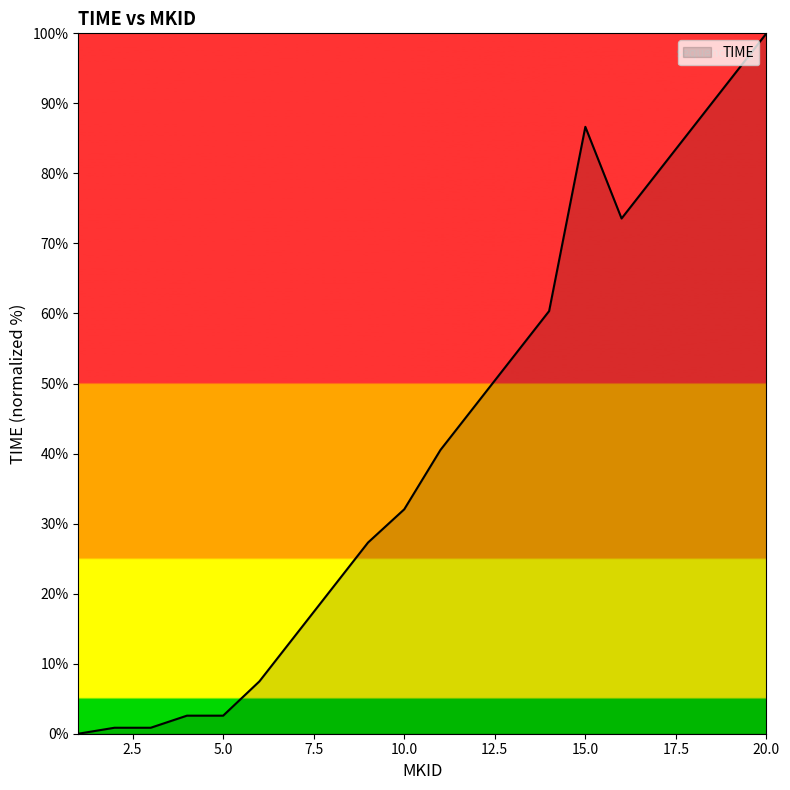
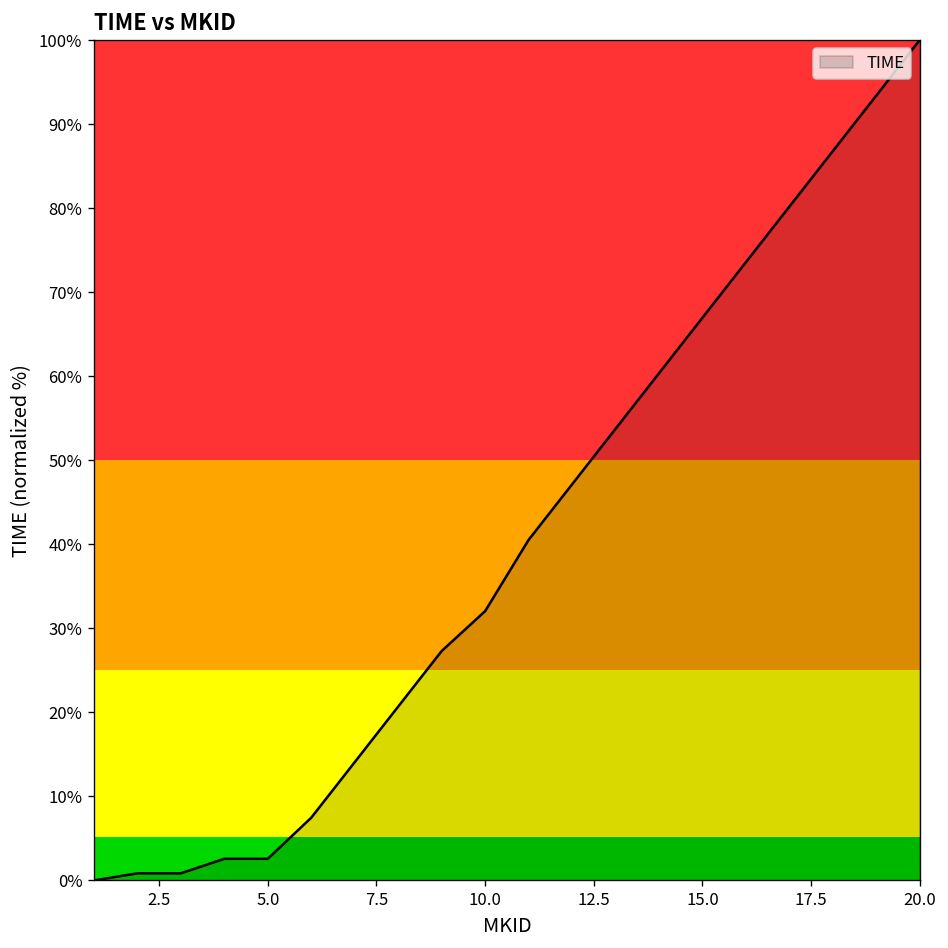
  {
    "5.0": "3%",
    "10.0": "32%",
-   "15.0": "87%",
+   "15.0": "67%",
    "20.0": "100%"
  }
